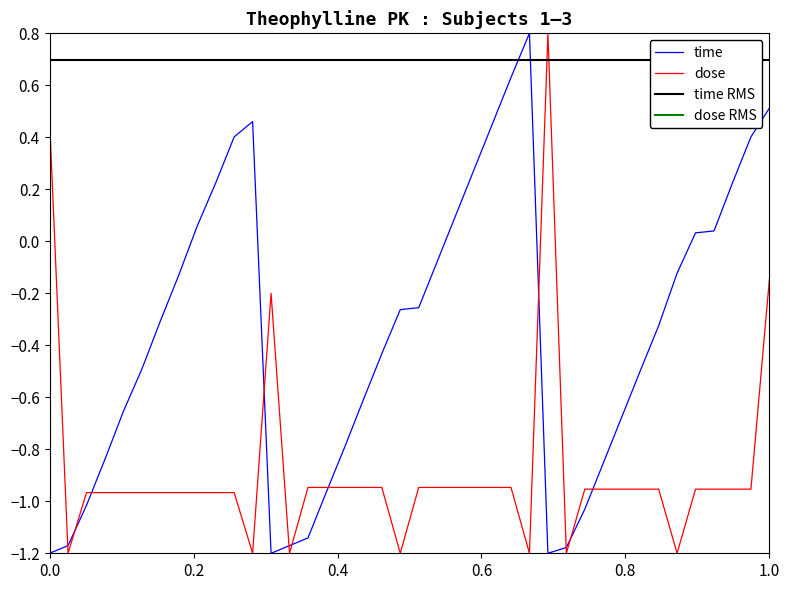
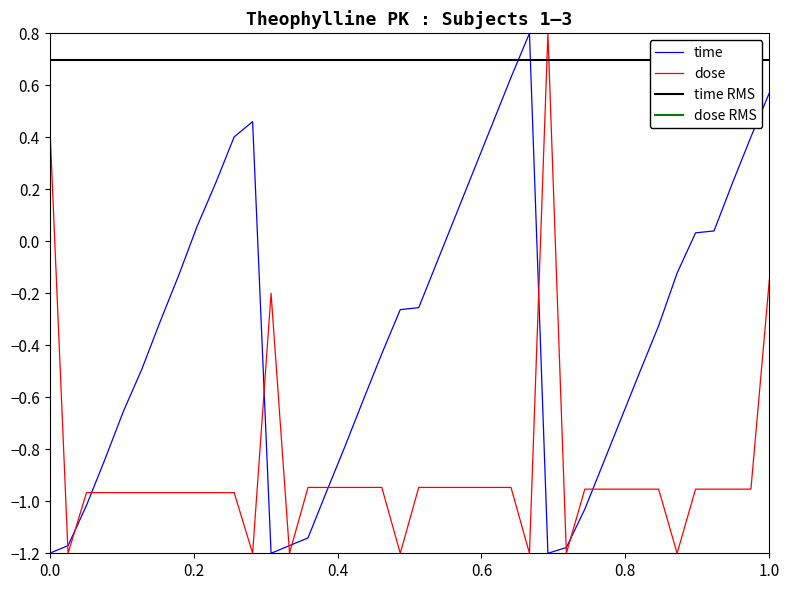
  {
    "time": {
      "0.0": -1.20,
-     "1.0": 0.51
+     "1.0": 0.57
    },
    "dose": {
      "0.0": 0.47,
      "1.0": -0.15
    }
  }
